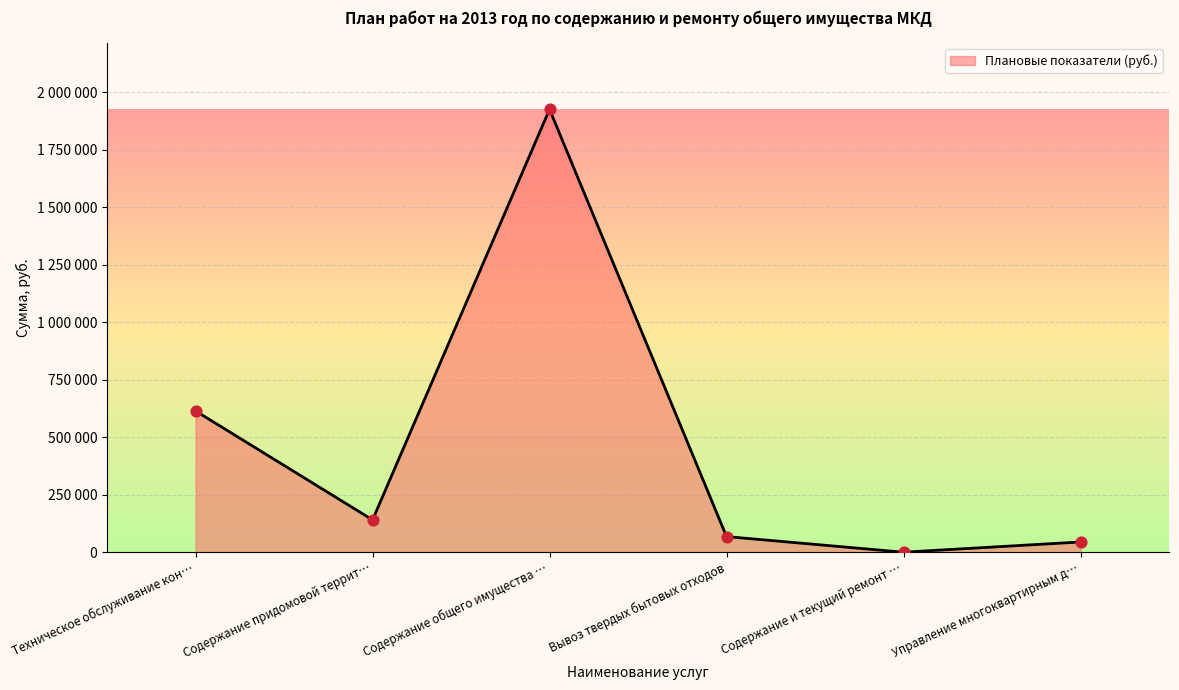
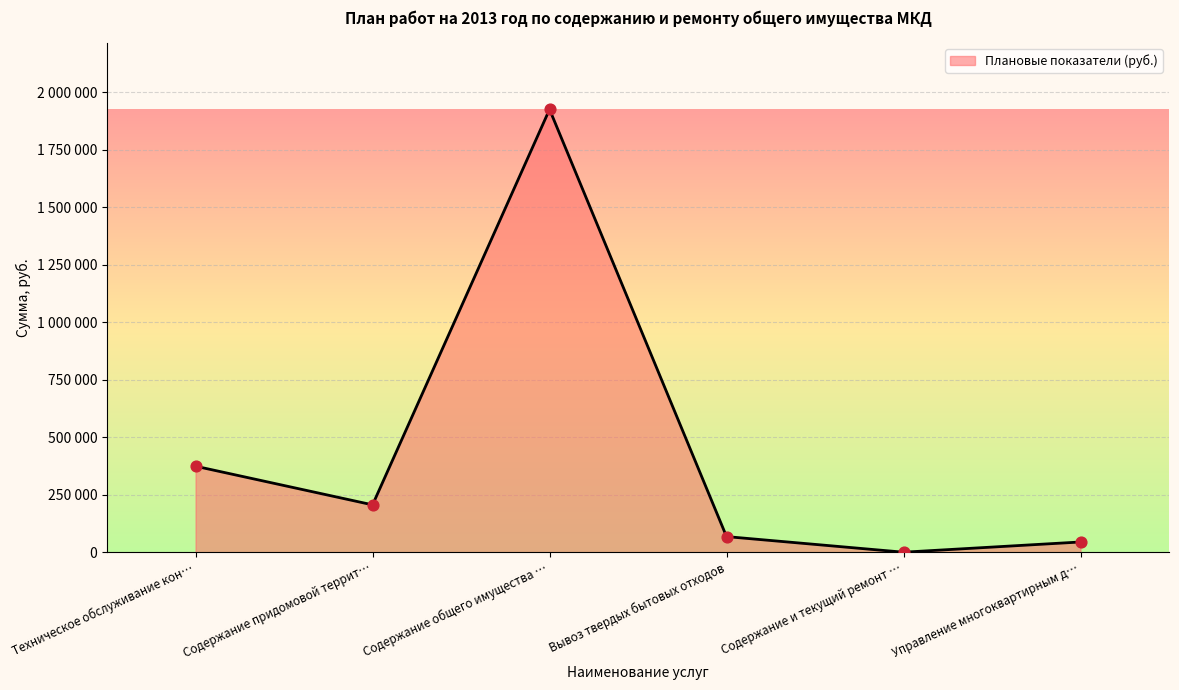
  {
-   "Техническое обслуживание кон…": 610000,
-   "Содержание придомовой террит…": 140000,
+   "Техническое обслуживание кон…": 370000,
+   "Содержание придомовой террит…": 210000,
    "Содержание общего имущества …": 1930000,
    "Вывоз твердых бытовых отходов": 70000,
    "Содержание и текущий ремонт …": 0,
    "Управление многоквартирным д…": 40000
  }
